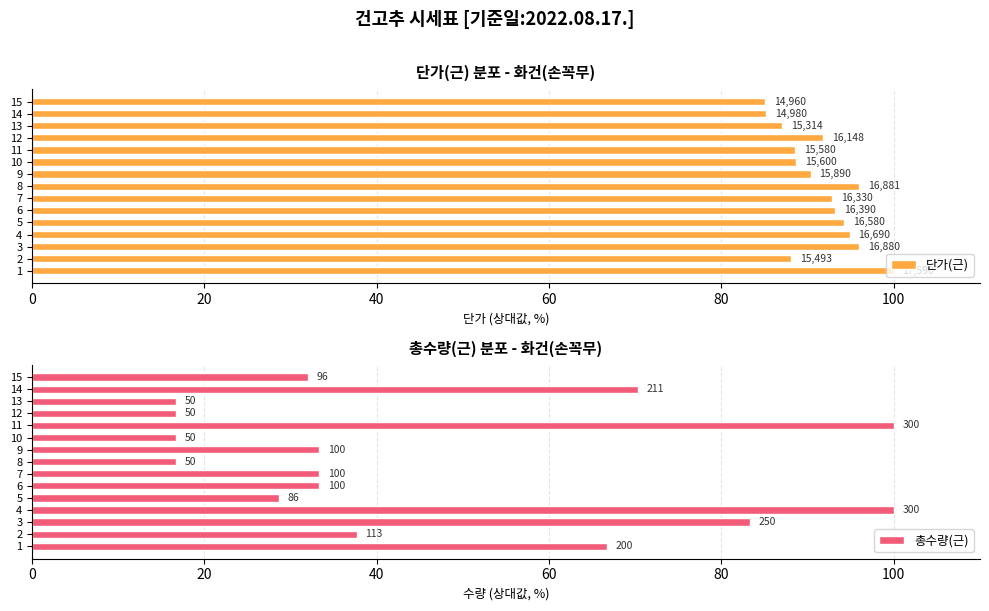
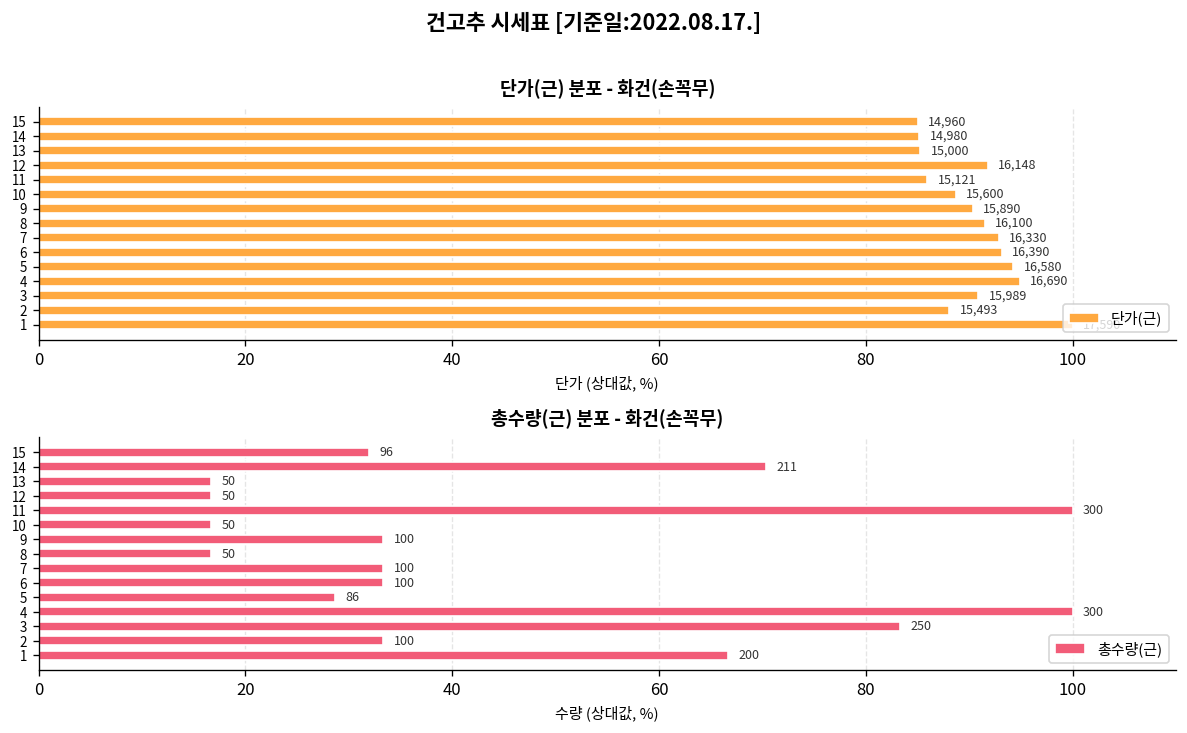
  {
    "단가(근) 분포 - 화건(손꼭무)": {
-     "13": "15,314",
-     "11": "15,580",
-     "8": "16,881",
-     "3": "16,880"
+     "13": "15,000",
+     "11": "15,121",
+     "8": "16,100",
+     "3": "15,989"
    },
    "총수량(근) 분포 - 화건(손꼭무)": {
-     "2": "113"
+     "2": "100"
    }
  }
